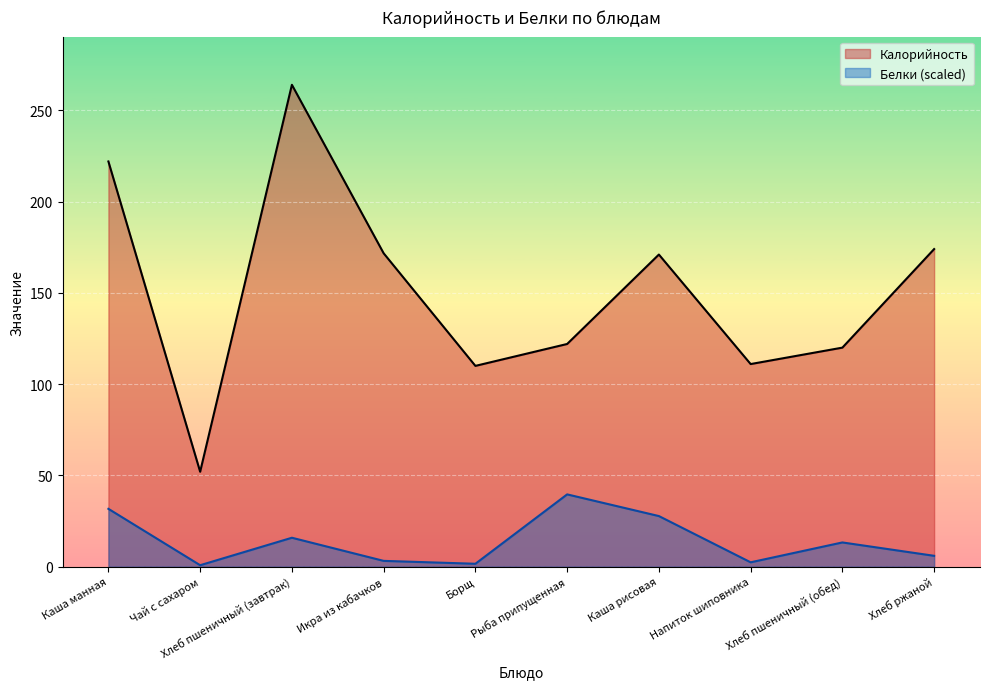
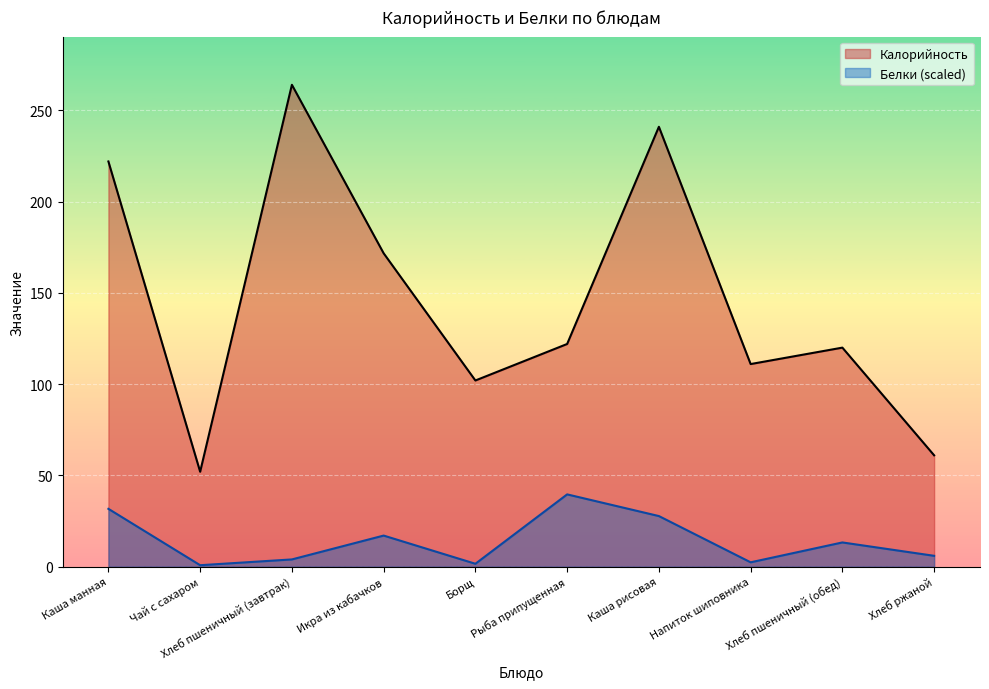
  {
    "Калорийность": {
      "Каша манная": 222,
      "Чай с сахаром": 52,
      "Хлеб пшеничный (завтрак)": 264,
      "Икра из кабачков": 172,
-     "Борщ": 110,
+     "Борщ": 102,
      "Рыба припущенная": 122,
-     "Каша рисовая": 171,
+     "Каша рисовая": 241,
      "Напиток шиповника": 111,
      "Хлеб пшеничный (обед)": 120,
-     "Хлеб ржаной": 174
+     "Хлеб ржаной": 61
    },
    "Белки (scaled)": {
      "Каша манная": 32,
      "Чай с сахаром": 1,
-     "Хлеб пшеничный (завтрак)": 16,
-     "Икра из кабачков": 3,
+     "Хлеб пшеничный (завтрак)": 4,
+     "Икра из кабачков": 17,
      "Борщ": 2,
      "Рыба припущенная": 40,
      "Каша рисовая": 28,
      "Напиток шиповника": 2,
      "Хлеб пшеничный (обед)": 13,
      "Хлеб ржаной": 6
    }
  }
